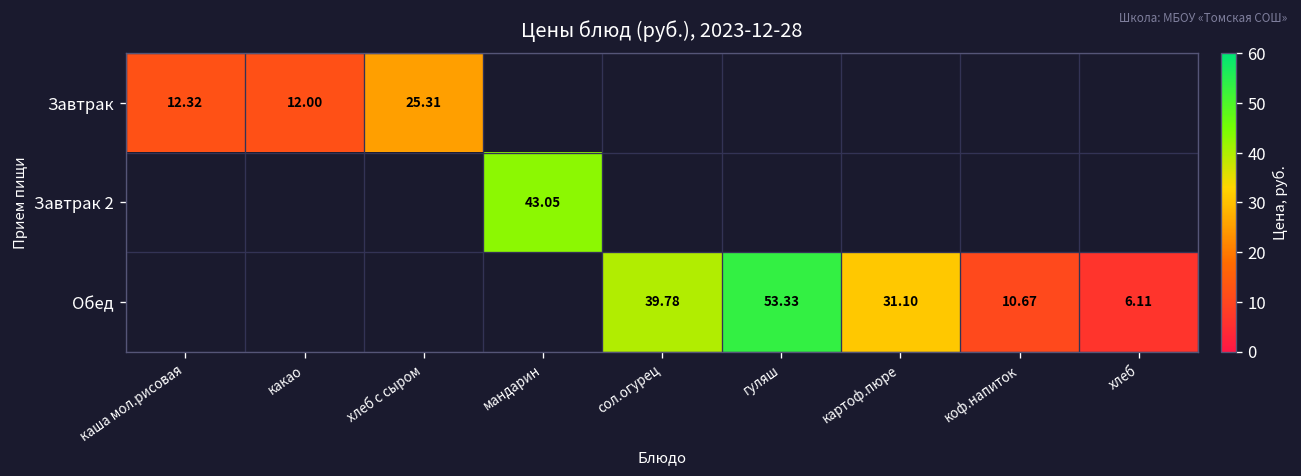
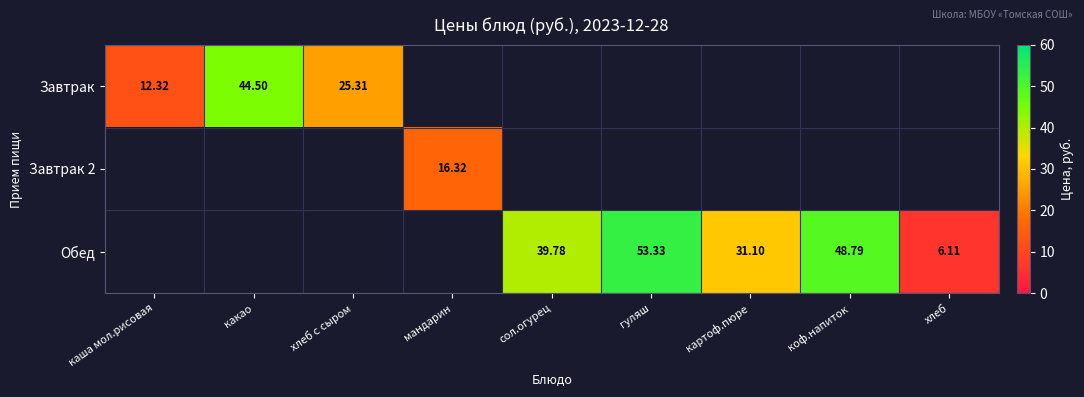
  {
    "Завтрак": {
      "каша мол.рисовая": 12.32,
-     "какао": 12.00,
+     "какао": 44.50,
      "хлеб с сыром": 25.31
    },
    "Завтрак 2": {
-     "мандарин": 43.05
+     "мандарин": 16.32
    },
    "Обед": {
      "сол.огурец": 39.78,
      "гуляш": 53.33,
      "картоф.пюре": 31.10,
-     "коф.напиток": 10.67,
+     "коф.напиток": 48.79,
      "хлеб": 6.11
    }
  }
